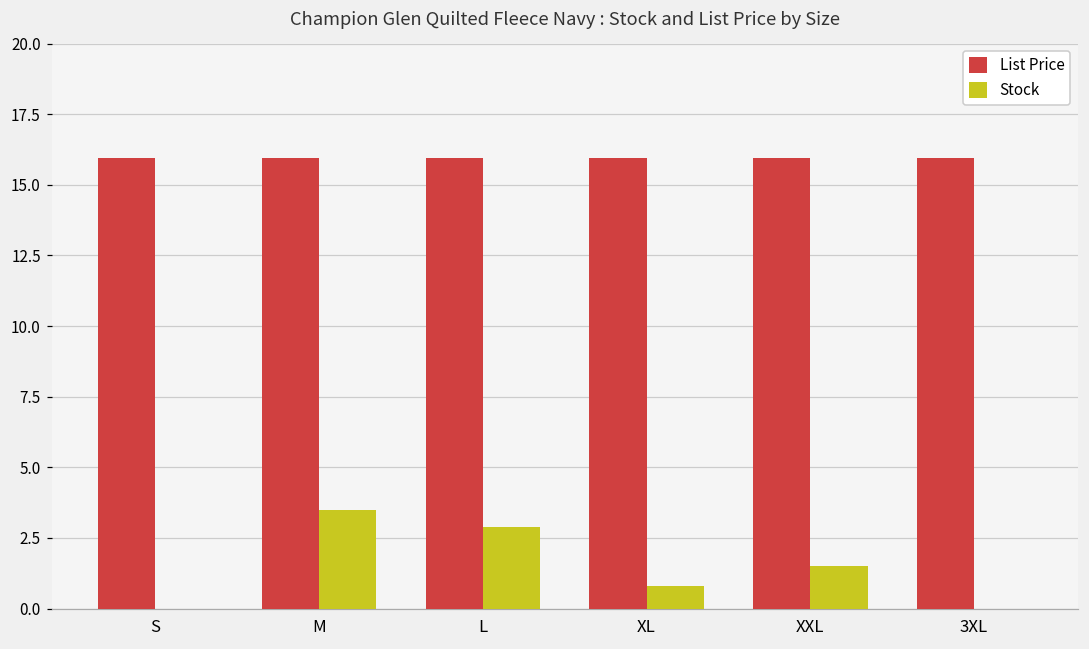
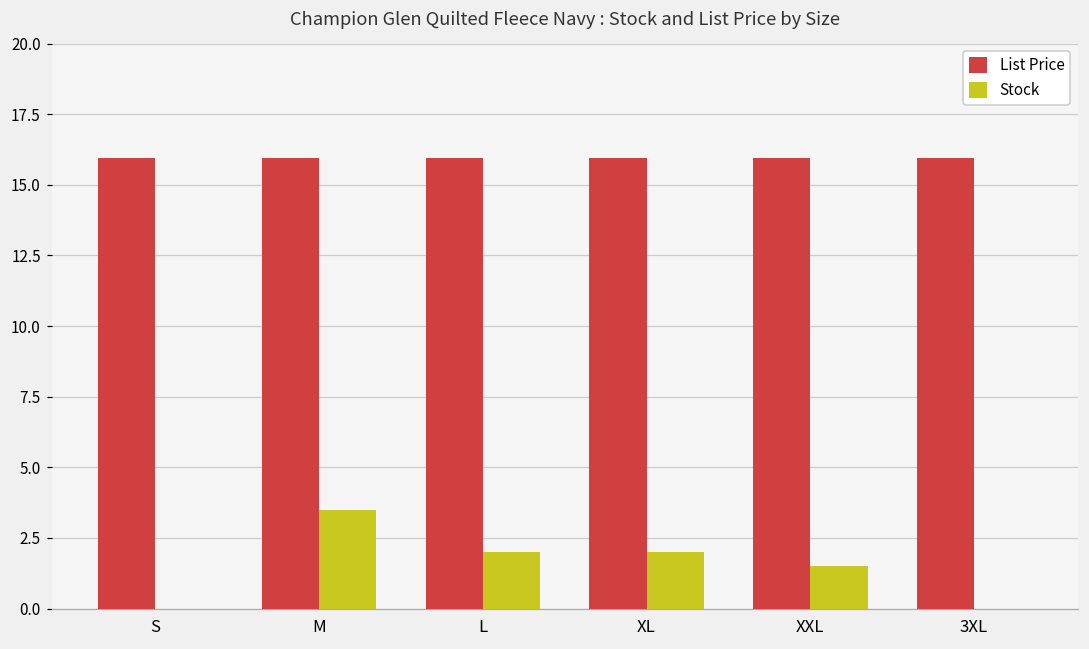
  {
    "List Price": {
      "S": 16.0,
      "M": 16.0,
      "L": 16.0,
      "XL": 16.0,
      "XXL": 16.0,
      "3XL": 16.0
    },
    "Stock": {
      "S": 0.0,
      "M": 3.5,
-     "L": 2.9,
-     "XL": 0.8,
+     "L": 2.0,
+     "XL": 2.0,
      "XXL": 1.5,
      "3XL": 0.0
    }
  }
